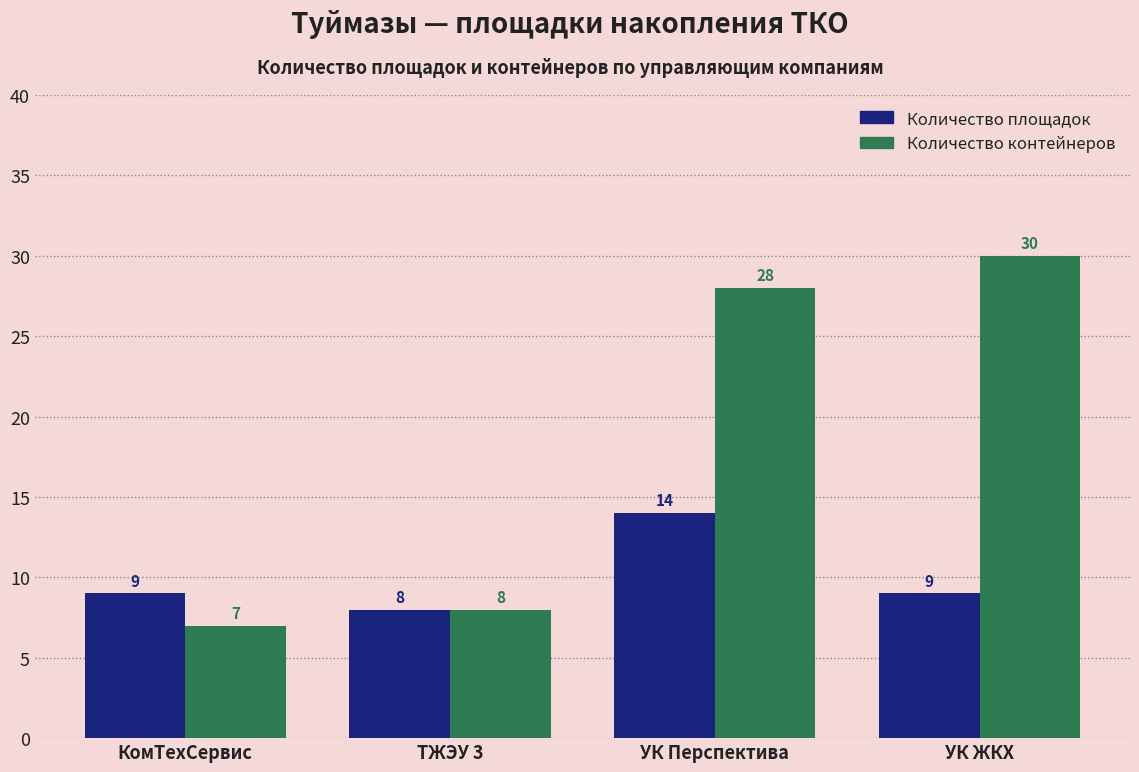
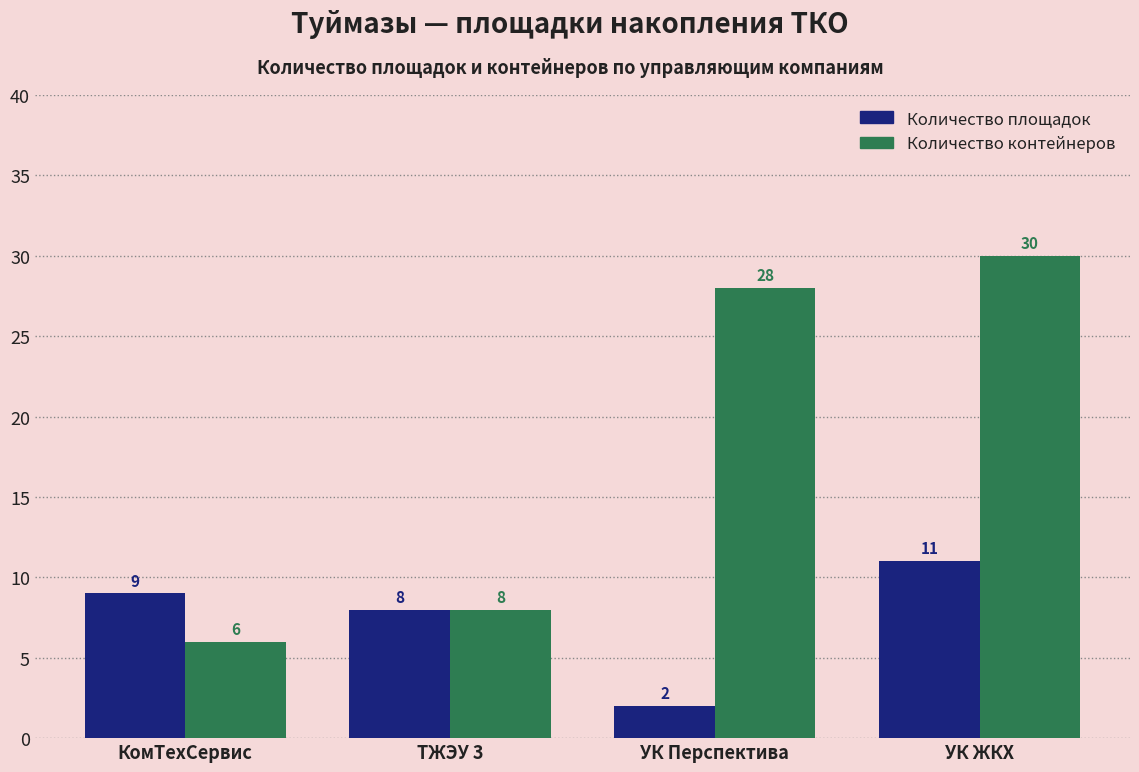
  {
    "Количество площадок": {
      "КомТехСервис": 9,
      "ТЖЭУ 3": 8,
-     "УК Перспектива": 14,
-     "УК ЖКХ": 9
+     "УК Перспектива": 2,
+     "УК ЖКХ": 11
    },
    "Количество контейнеров": {
-     "КомТехСервис": 7,
+     "КомТехСервис": 6,
      "ТЖЭУ 3": 8,
      "УК Перспектива": 28,
      "УК ЖКХ": 30
    }
  }
